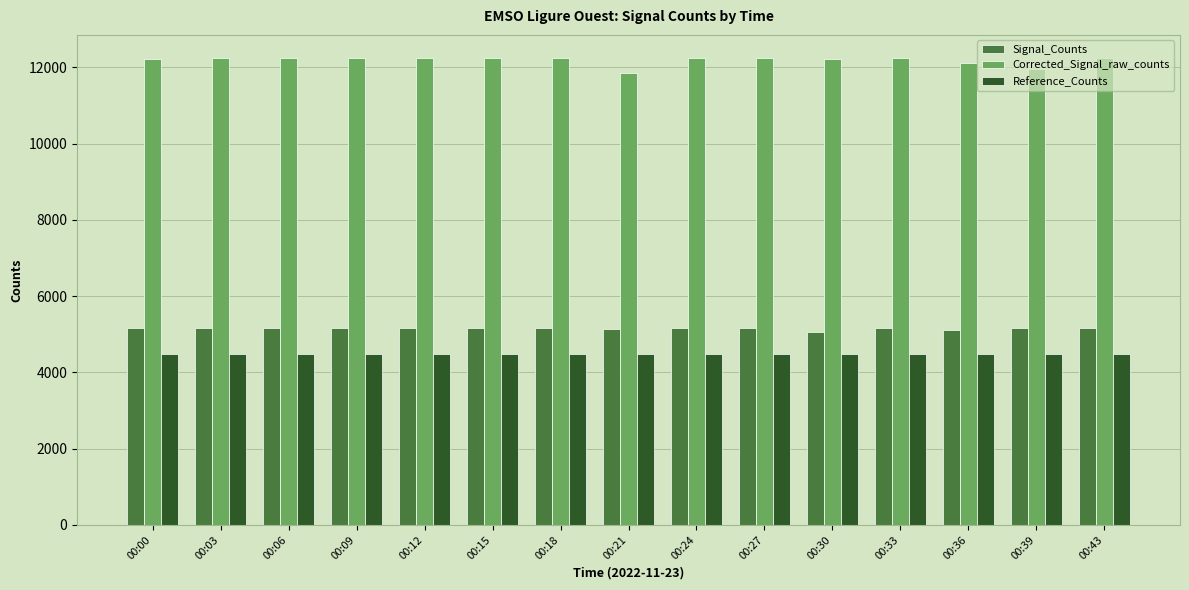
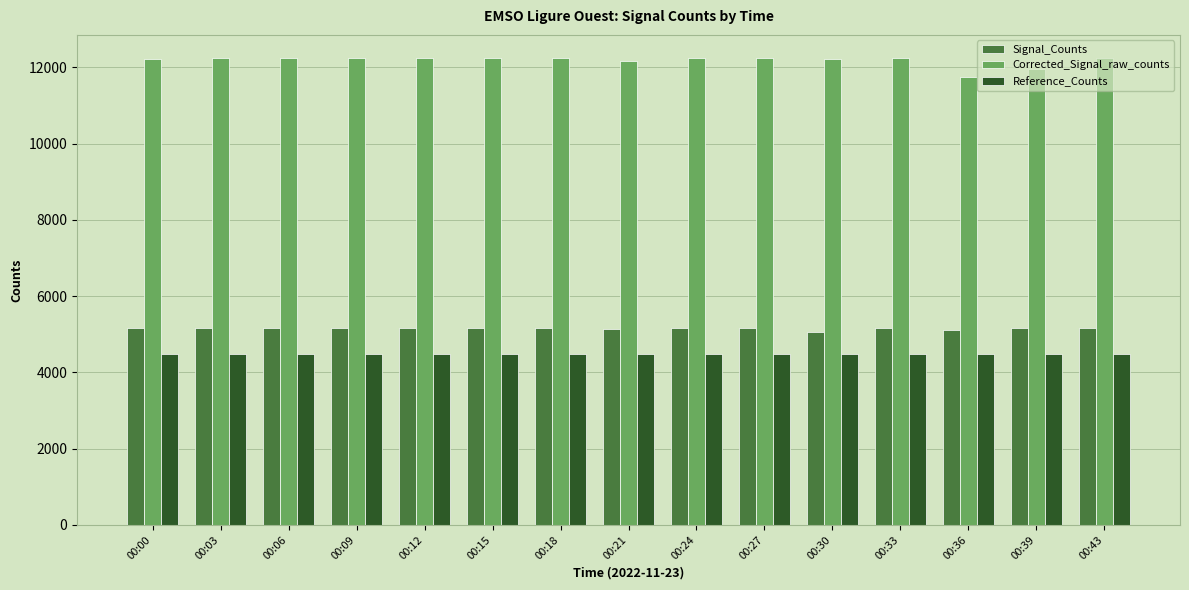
  {
    "Corrected_Signal_raw_counts": {
      "00:00": 12200,
      "00:03": 12200,
      "00:06": 12200,
      "00:09": 12200,
      "00:12": 12200,
      "00:15": 12200,
      "00:18": 12200,
-     "00:21": 11900,
+     "00:21": 12200,
      "00:24": 12200,
      "00:27": 12200,
      "00:30": 12200,
      "00:33": 12200,
-     "00:36": 12100
+     "00:36": 11700
    }
  }
